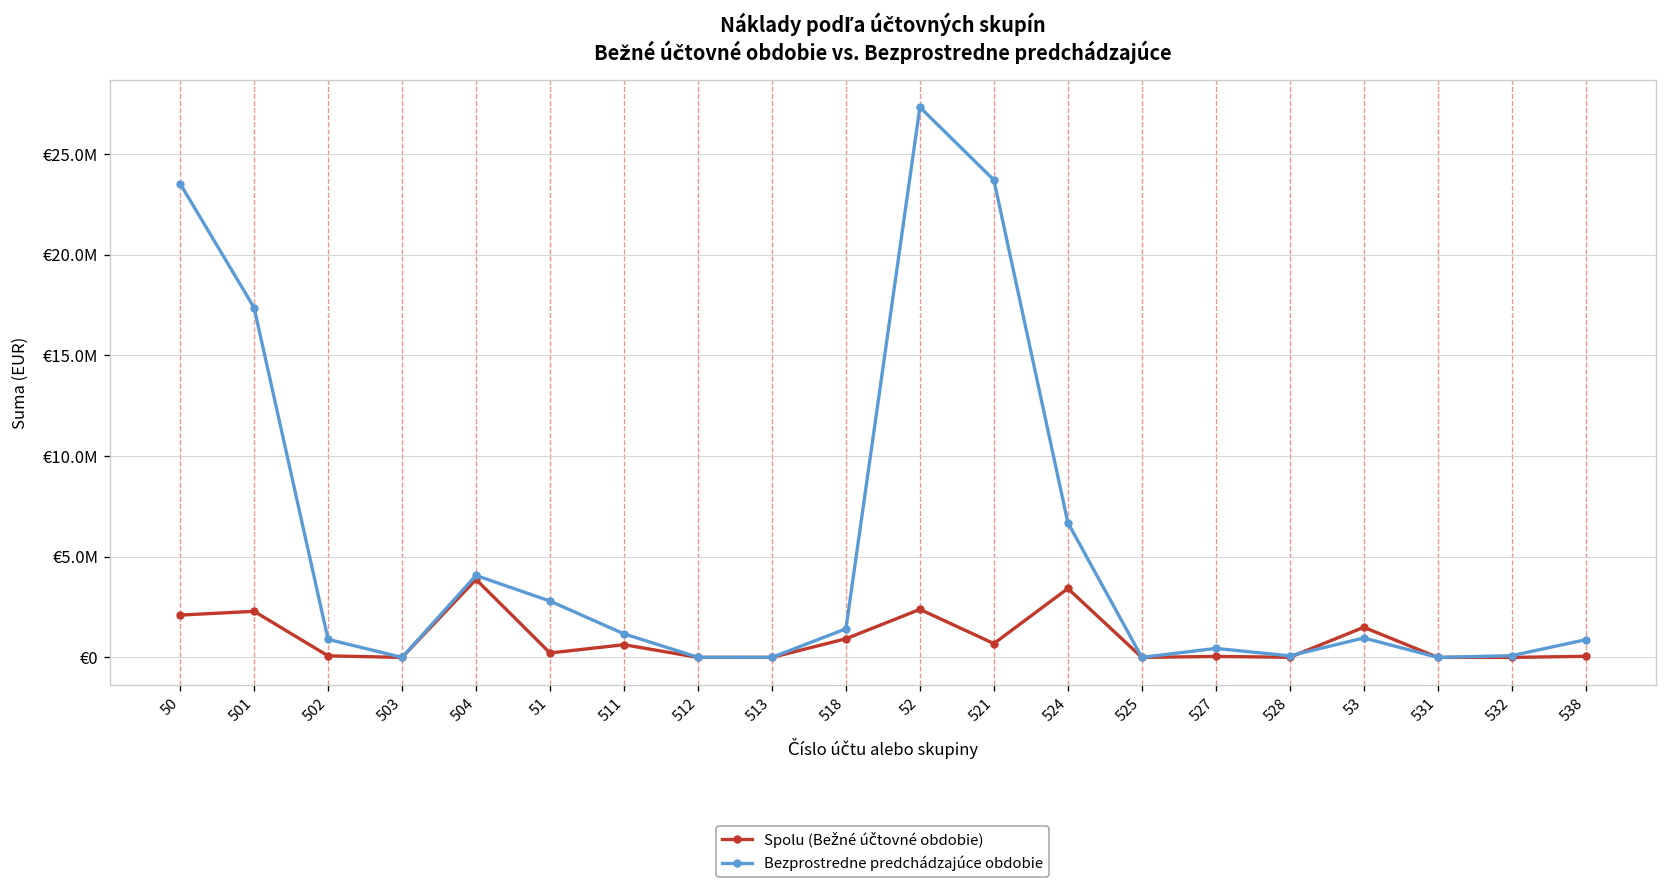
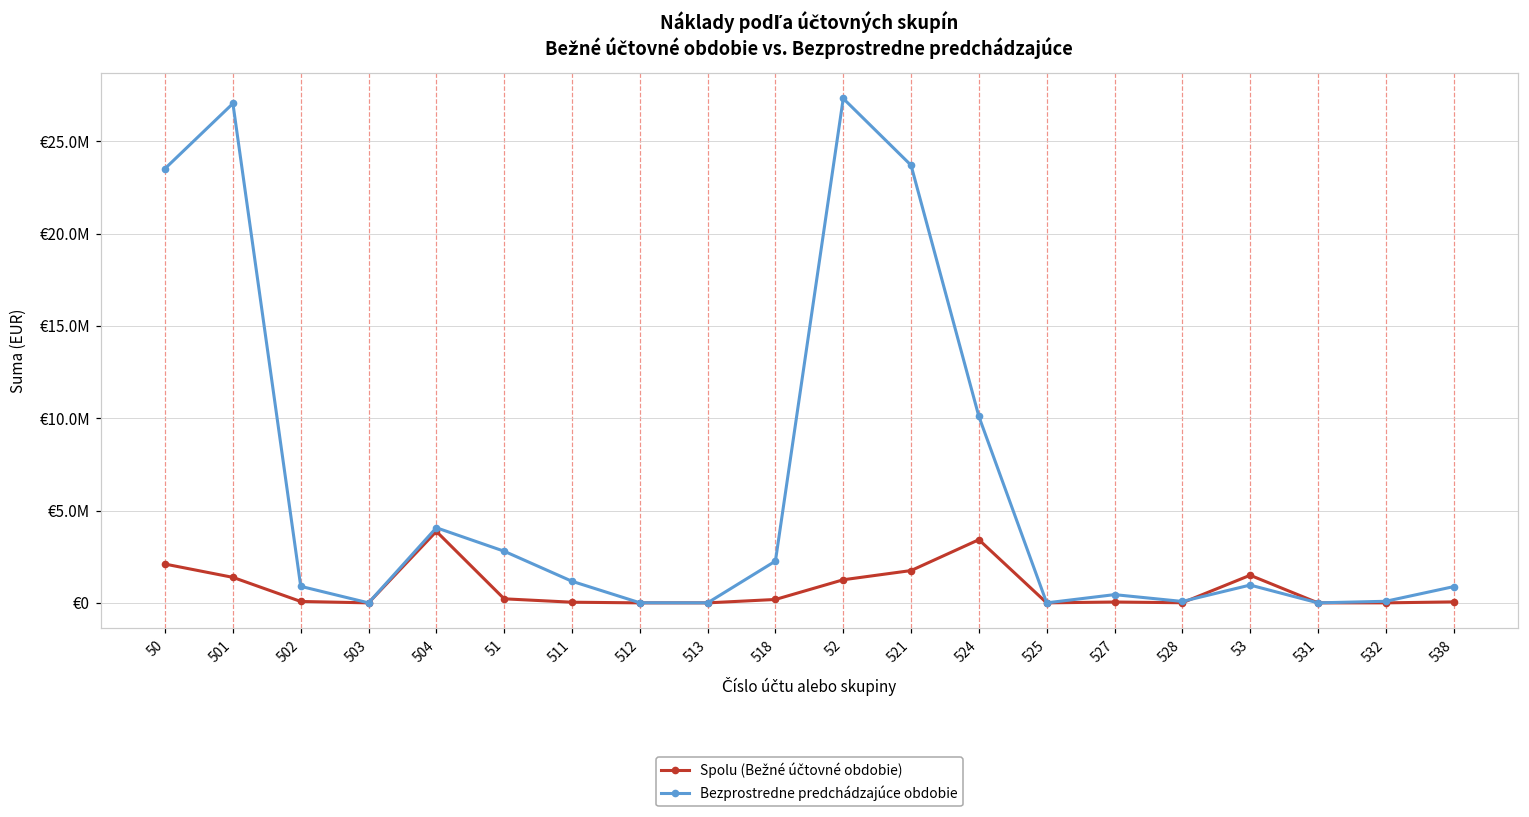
  {
    "Spolu (Bežné účtovné obdobie)": {
      "50": "€2100000",
-     "501": "€2300000",
+     "501": "€1400000",
      "502": "€100000",
      "504": "€3900000",
      "51": "€200000",
-     "511": "€600000",
-     "518": "€900000",
-     "52": "€2400000",
-     "521": "€700000",
+     "511": "€0",
+     "518": "€200000",
+     "52": "€1300000",
+     "521": "€1700000",
      "524": "€3400000",
      "527": "€0",
      "53": "€1500000",
      "538": "€100000"
    },
    "Bezprostredne predchádzajúce obdobie": {
      "50": "€23500000",
-     "501": "€17400000",
+     "501": "€27000000",
      "502": "€900000",
      "504": "€4100000",
      "51": "€2800000",
      "511": "€1200000",
-     "518": "€1400000",
+     "518": "€2300000",
      "52": "€27300000",
      "521": "€23700000",
-     "524": "€6700000",
+     "524": "€10100000",
      "527": "€400000",
      "53": "€1000000",
      "538": "€900000"
    }
  }
